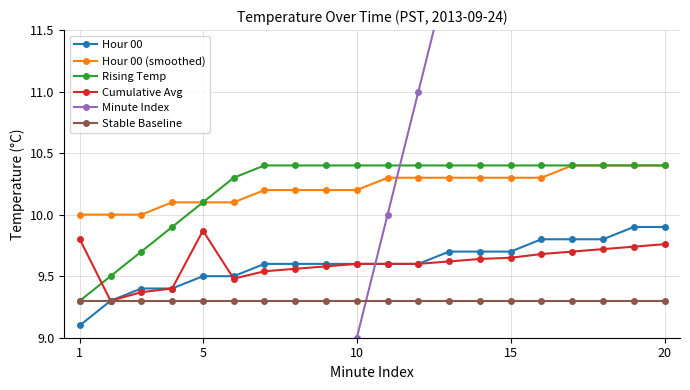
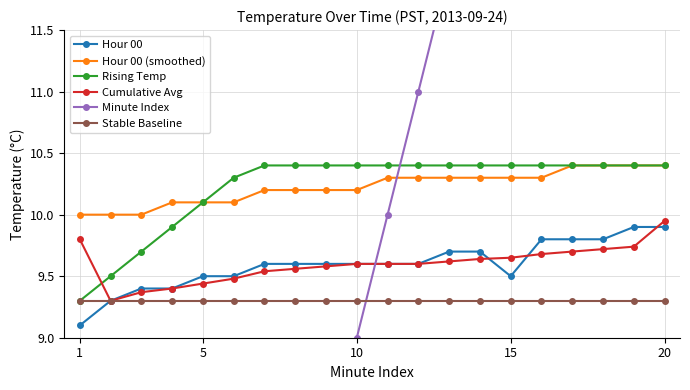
  {
    "Hour 00": {
      "1": 9.1,
      "5": 9.5,
-     "15": 9.7,
+     "15": 9.5,
      "20": 9.9
    },
    "Hour 00 (smoothed)": {
      "1": 10.00,
      "10": 10.20,
      "15": 10.30
    },
    "Rising Temp": {
      "10": 10.40,
      "15": 10.40
    },
    "Cumulative Avg": {
      "1": 9.80,
-     "5": 9.87,
+     "5": 9.44,
      "15": 9.65,
-     "20": 9.76
+     "20": 9.95
    },
    "Minute Index": {
      "10": 9.00
    },
    "Stable Baseline": {
      "5": 9.30,
      "10": 9.30,
      "15": 9.30,
      "20": 9.30
    }
  }
